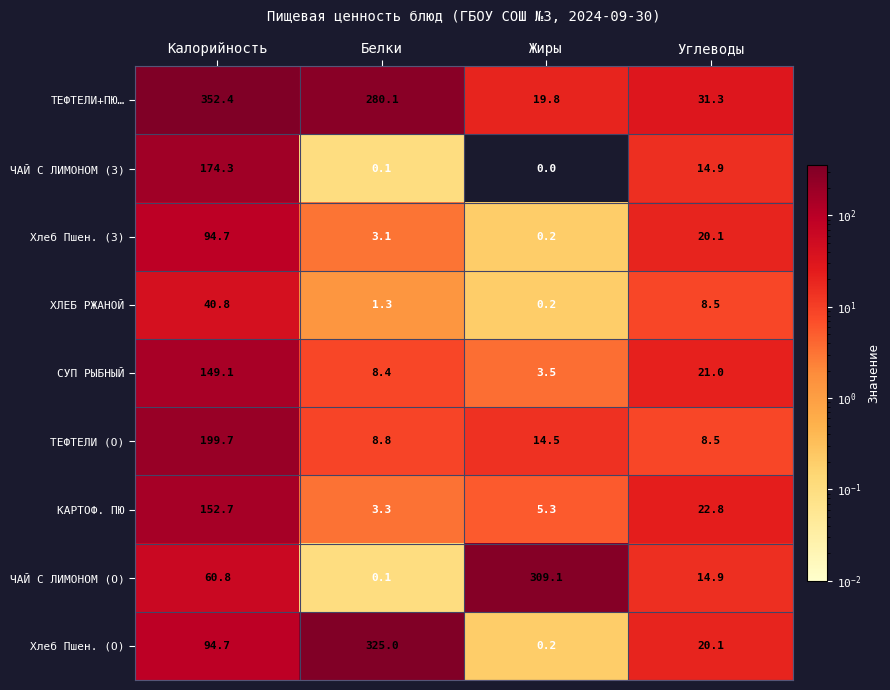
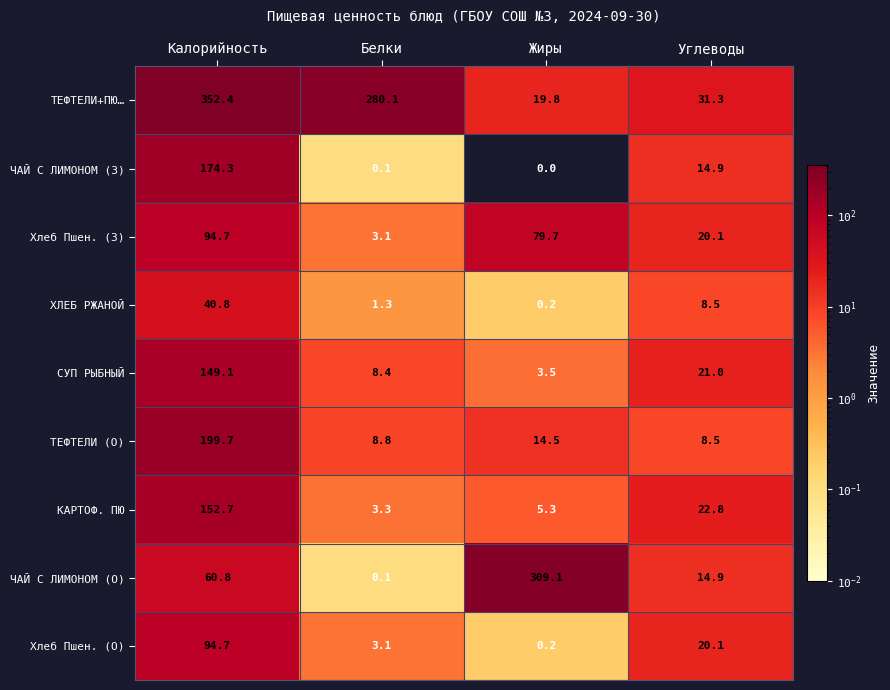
  {
    "ТЕФТЕЛИ+ПЮ…": {
      "Калорийность": 352.4,
      "Белки": 280.1,
      "Жиры": 19.8,
      "Углеводы": 31.3
    },
    "ЧАЙ С ЛИМОНОМ (З)": {
      "Калорийность": 174.3,
      "Белки": 0.1,
      "Жиры": 0.0,
      "Углеводы": 14.9
    },
    "Хлеб Пшен. (З)": {
      "Калорийность": 94.7,
      "Белки": 3.1,
-     "Жиры": 0.2,
+     "Жиры": 79.7,
      "Углеводы": 20.1
    },
    "ХЛЕБ РЖАНОЙ": {
      "Калорийность": 40.8,
      "Белки": 1.3,
      "Жиры": 0.2,
      "Углеводы": 8.5
    },
    "СУП РЫБНЫЙ": {
      "Калорийность": 149.1,
      "Белки": 8.4,
      "Жиры": 3.5,
      "Углеводы": 21.0
    },
    "ТЕФТЕЛИ (О)": {
      "Калорийность": 199.7,
      "Белки": 8.8,
      "Жиры": 14.5,
      "Углеводы": 8.5
    },
    "КАРТОФ. ПЮ": {
      "Калорийность": 152.7,
      "Белки": 3.3,
      "Жиры": 5.3,
      "Углеводы": 22.8
    },
    "ЧАЙ С ЛИМОНОМ (О)": {
      "Калорийность": 60.8,
      "Белки": 0.1,
      "Жиры": 309.1,
      "Углеводы": 14.9
    },
    "Хлеб Пшен. (О)": {
      "Калорийность": 94.7,
-     "Белки": 325.0,
+     "Белки": 3.1,
      "Жиры": 0.2,
      "Углеводы": 20.1
    }
  }
